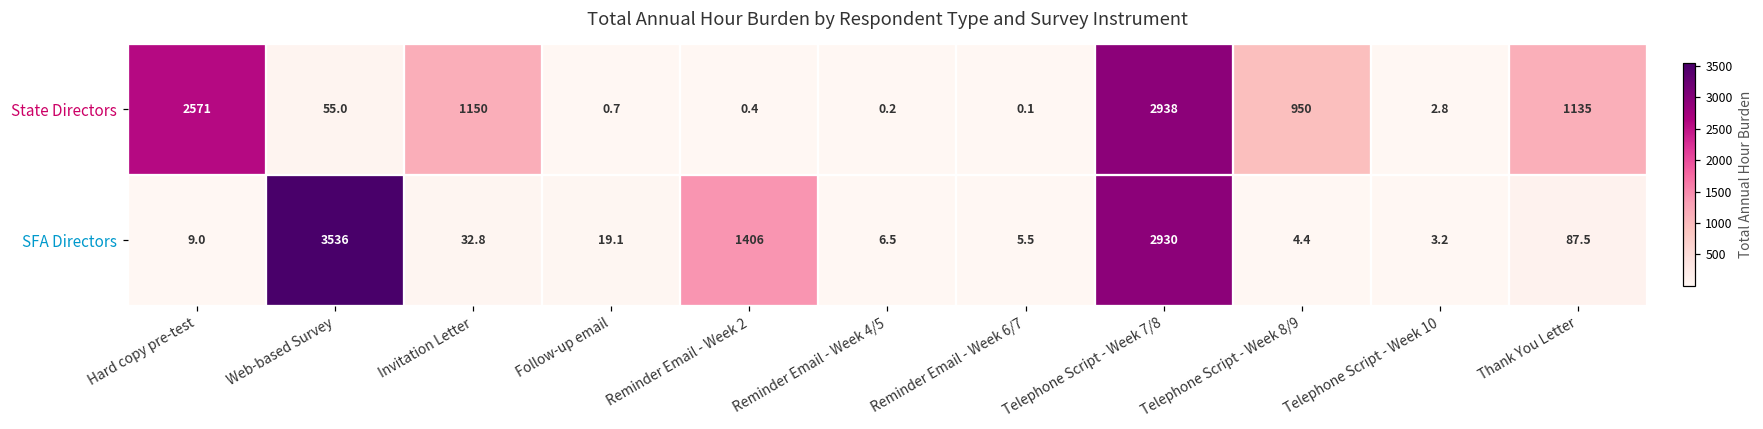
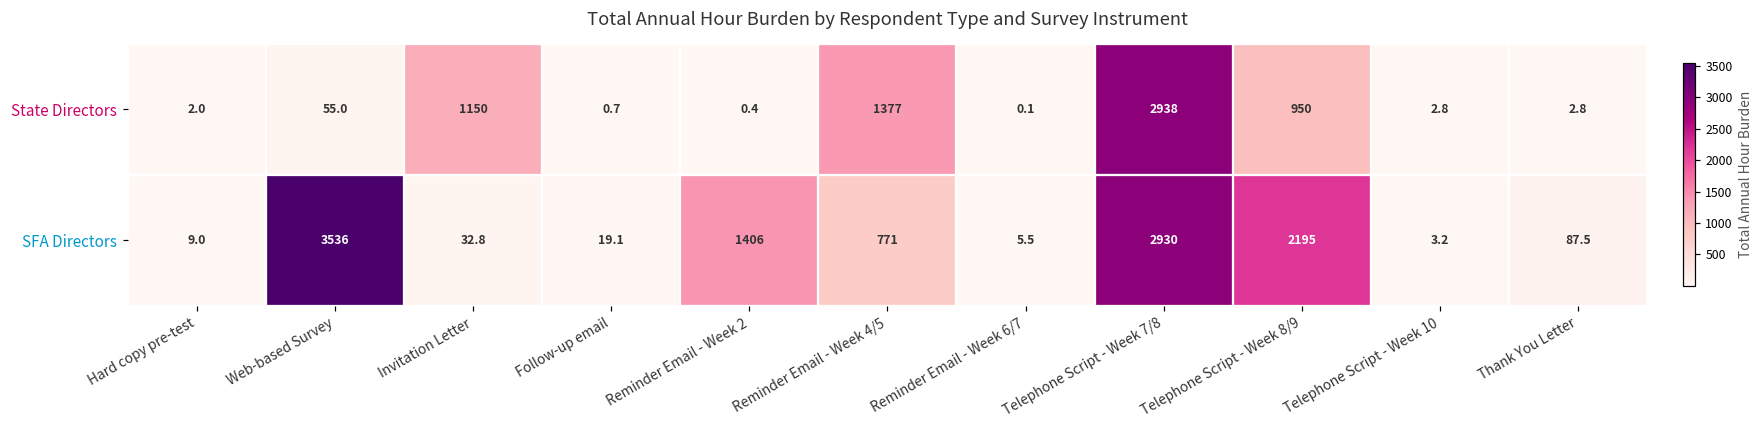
  {
    "State Directors": {
-     "Hard copy pre-test": 2571,
+     "Hard copy pre-test": 2.0,
      "Web-based Survey": 55.0,
      "Invitation Letter": 1150,
      "Follow-up email": 0.7,
      "Reminder Email - Week 2": 0.4,
-     "Reminder Email - Week 4/5": 0.2,
+     "Reminder Email - Week 4/5": 1377,
      "Reminder Email - Week 6/7": 0.1,
      "Telephone Script - Week 7/8": 2938,
      "Telephone Script - Week 8/9": 950,
      "Telephone Script - Week 10": 2.8,
-     "Thank You Letter": 1135
+     "Thank You Letter": 2.8
    },
    "SFA Directors": {
      "Hard copy pre-test": 9.0,
      "Web-based Survey": 3536,
      "Invitation Letter": 32.8,
      "Follow-up email": 19.1,
      "Reminder Email - Week 2": 1406,
-     "Reminder Email - Week 4/5": 6.5,
+     "Reminder Email - Week 4/5": 771,
      "Reminder Email - Week 6/7": 5.5,
      "Telephone Script - Week 7/8": 2930,
-     "Telephone Script - Week 8/9": 4.4,
+     "Telephone Script - Week 8/9": 2195,
      "Telephone Script - Week 10": 3.2,
      "Thank You Letter": 87.5
    }
  }
